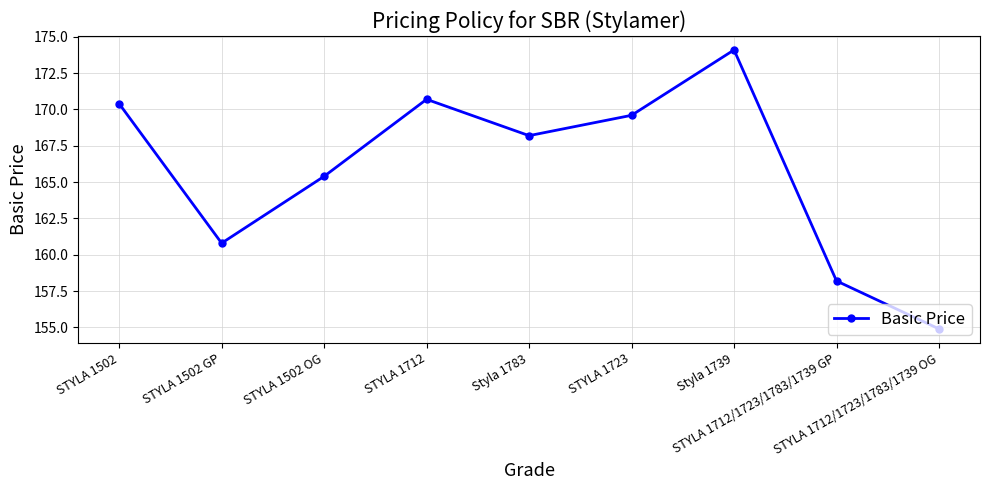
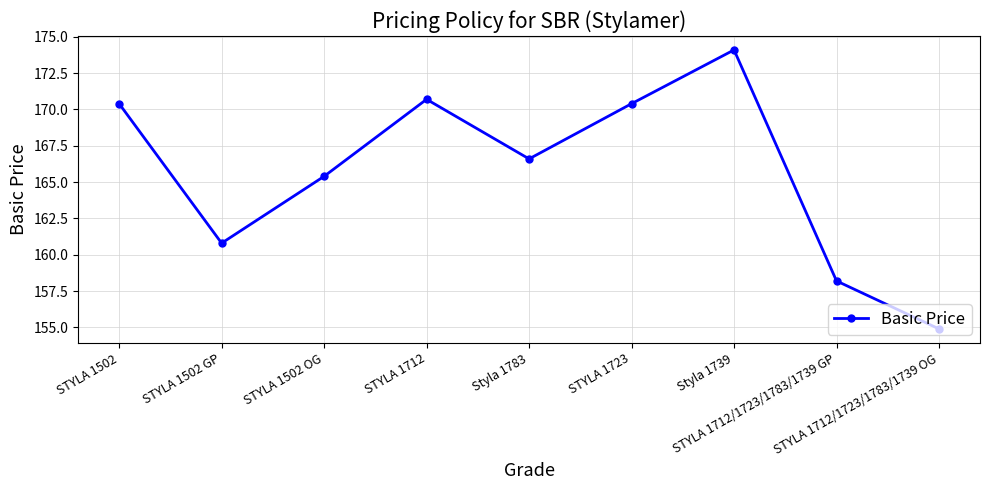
  {
    "STYLA 1502": 170.4,
    "STYLA 1502 GP": 160.8,
    "STYLA 1502 OG": 165.4,
    "STYLA 1712": 170.7,
-   "Styla 1783": 168.2,
-   "STYLA 1723": 169.6,
+   "Styla 1783": 166.6,
+   "STYLA 1723": 170.4,
    "Styla 1739": 174.1,
    "STYLA 1712/1723/1783/1739 GP": 158.2
  }
